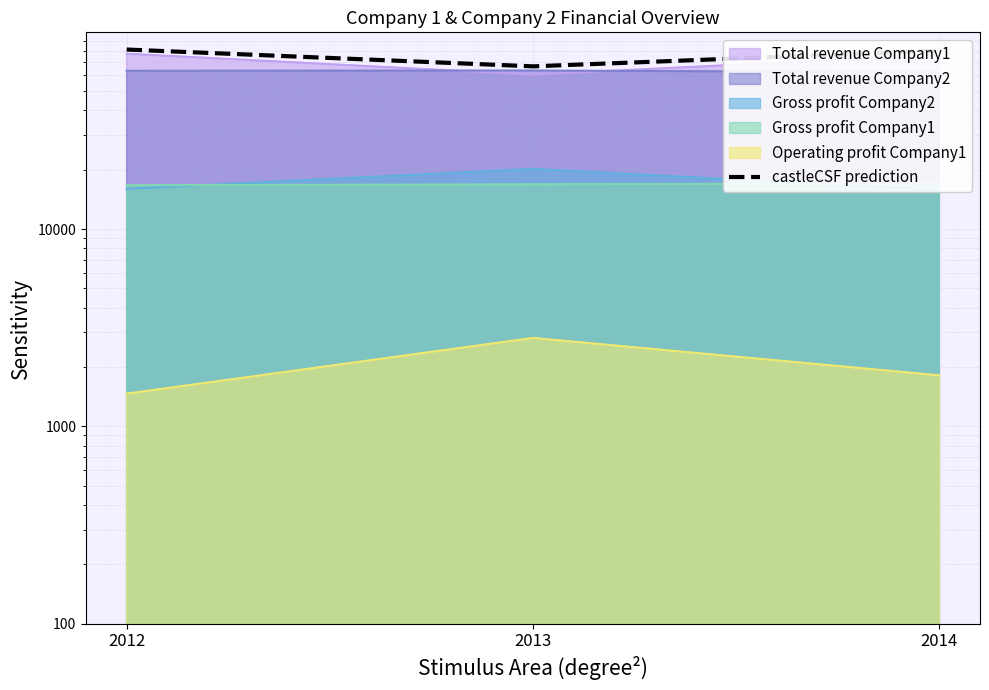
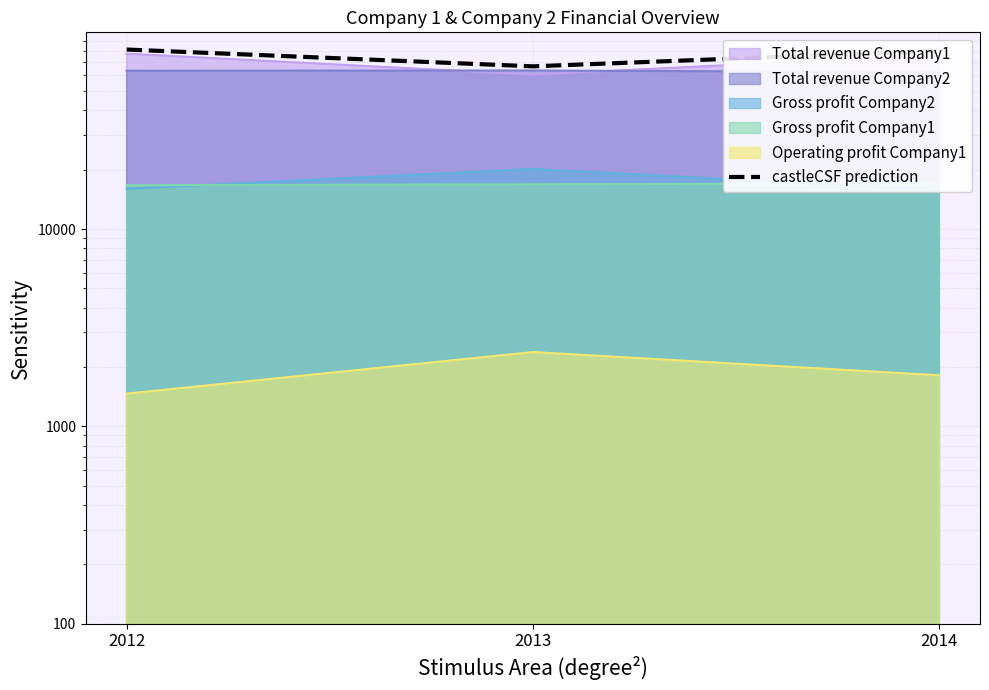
  {
    "Total revenue Company1": {
      "2012": 77000,
      "2013": 61000
    },
    "Gross profit Company1": {
      "2012": 17000,
      "2013": 17000
    },
    "Operating profit Company1": {
      "2012": 1500,
-     "2013": 2800,
+     "2013": 2400,
      "2014": 1800
    },
    "castleCSF prediction": {
      "2012": 81000,
      "2013": 67000
    }
  }
